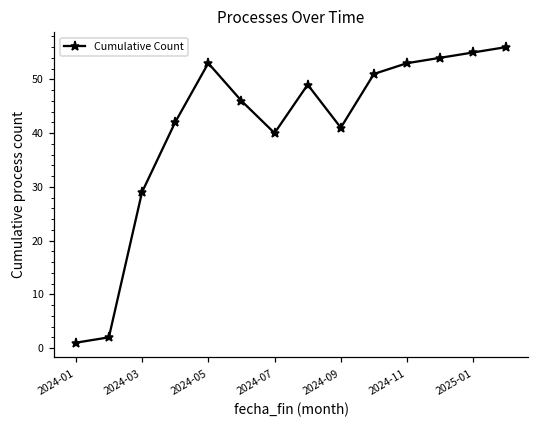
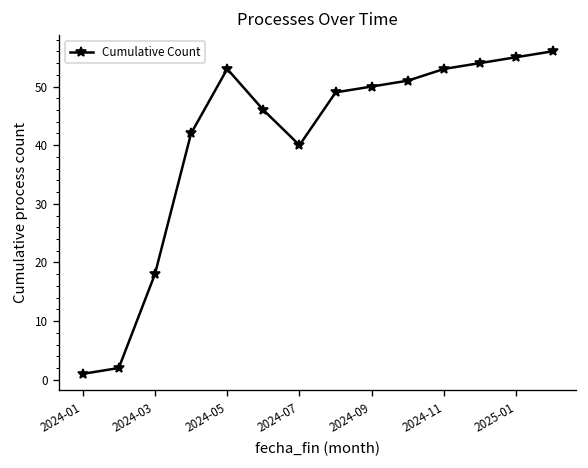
  {
    "2024-01": 1,
-   "2024-03": 29,
+   "2024-03": 18,
    "2024-05": 53,
    "2024-07": 40,
-   "2024-09": 41,
+   "2024-09": 50,
    "2024-11": 53,
    "2025-01": 55
  }
